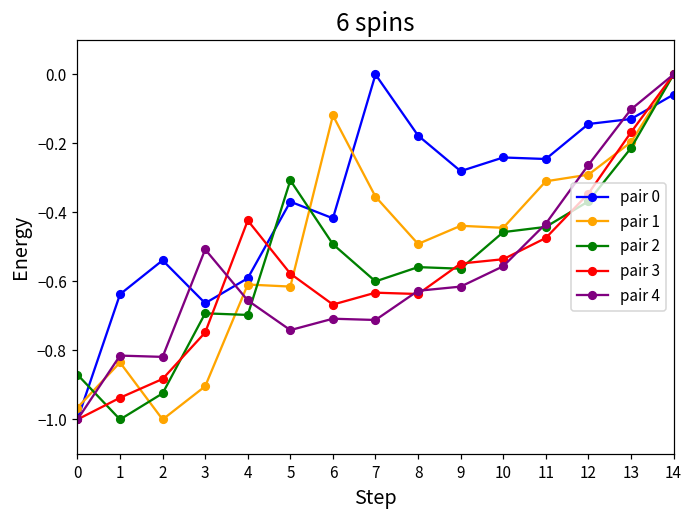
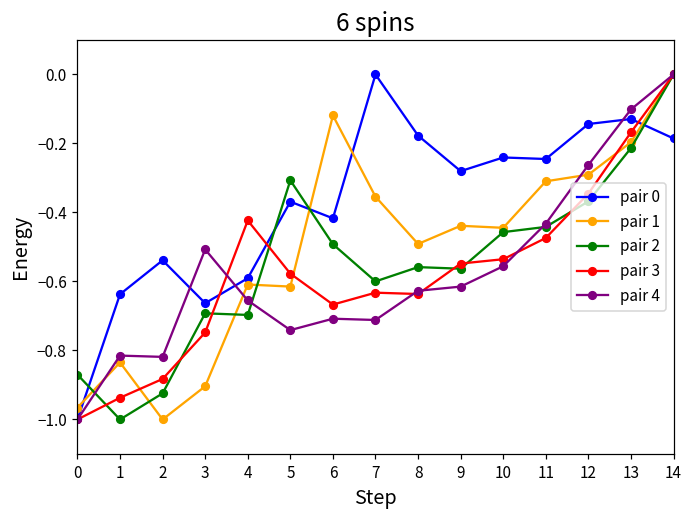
  {
    "pair 0": {
      "1": -0.64,
      "2": -0.54,
      "3": -0.66,
      "4": -0.59,
      "5": -0.37,
      "6": -0.42,
      "7": 0.00,
      "8": -0.18,
      "9": -0.28,
      "10": -0.24,
      "11": -0.25,
      "12": -0.14,
      "13": -0.13,
-     "14": -0.06
+     "14": -0.19
    },
    "pair 1": {
      "0": -0.97,
      "1": -0.83,
      "2": -1.00,
      "3": -0.90,
      "4": -0.61,
      "5": -0.61,
      "6": -0.12,
      "7": -0.35,
      "8": -0.49,
      "9": -0.44,
      "10": -0.44,
      "11": -0.31,
      "12": -0.29,
      "13": -0.20
    },
    "pair 2": {
      "0": -0.87,
      "1": -1.00,
      "2": -0.92,
      "3": -0.69,
      "4": -0.70,
      "5": -0.31,
      "6": -0.49,
      "7": -0.60,
      "8": -0.56,
      "9": -0.56,
      "10": -0.46,
      "11": -0.44,
      "13": -0.21
    },
    "pair 3": {
      "1": -0.94,
      "2": -0.88,
      "3": -0.75,
      "4": -0.42,
      "5": -0.58,
      "6": -0.67,
      "7": -0.63,
      "8": -0.64,
      "9": -0.55,
      "10": -0.54,
      "11": -0.47,
      "13": -0.17
    },
    "pair 4": {
      "1": -0.81,
      "2": -0.82,
      "3": -0.51,
      "4": -0.65,
      "5": -0.74,
      "6": -0.71,
      "7": -0.71,
      "8": -0.63,
      "9": -0.61,
      "10": -0.56,
      "11": -0.43,
      "12": -0.26,
      "13": -0.10
    }
  }
